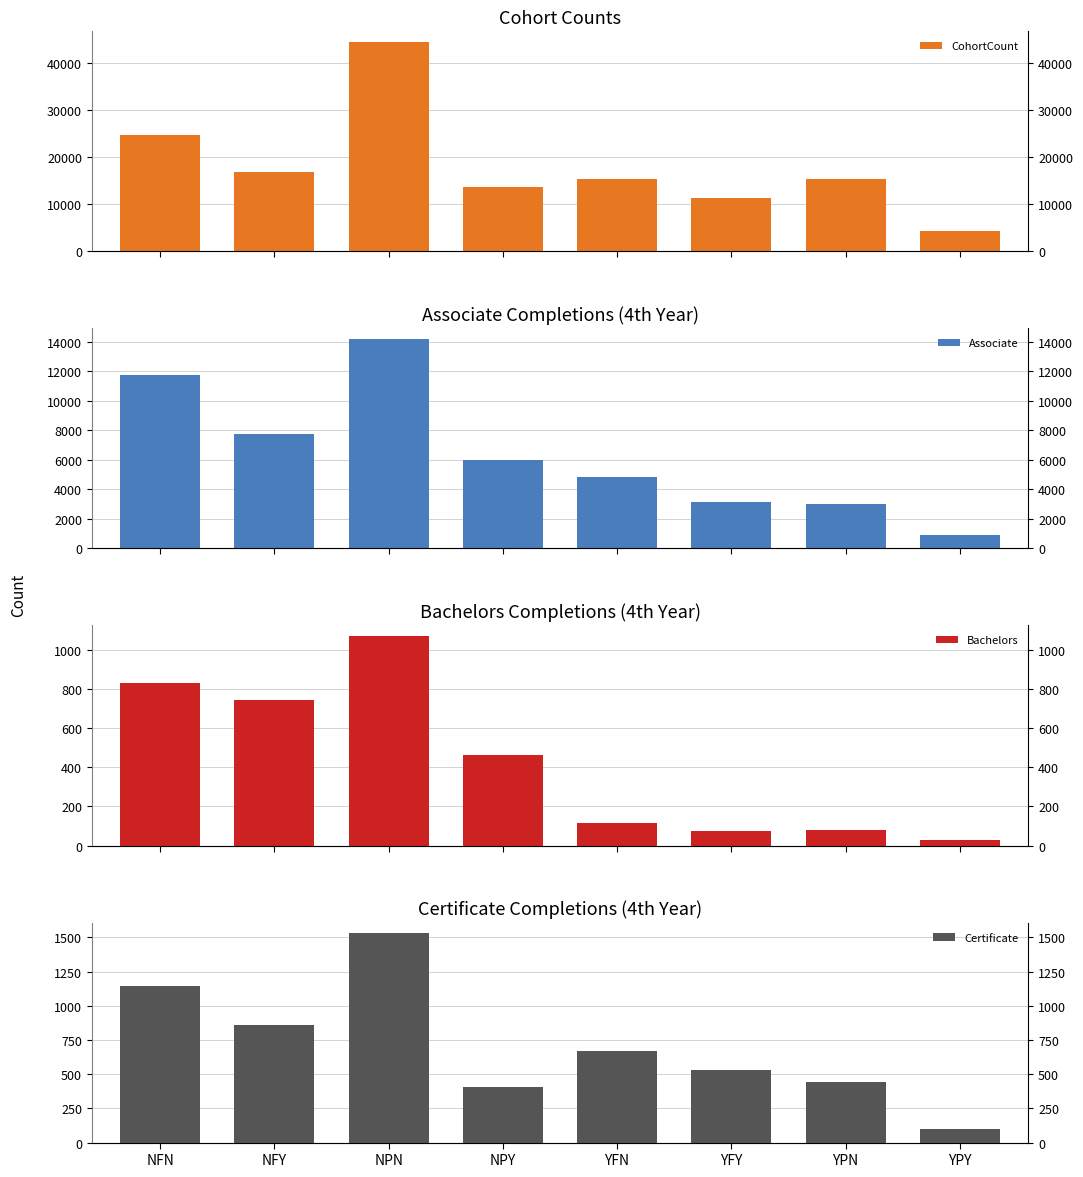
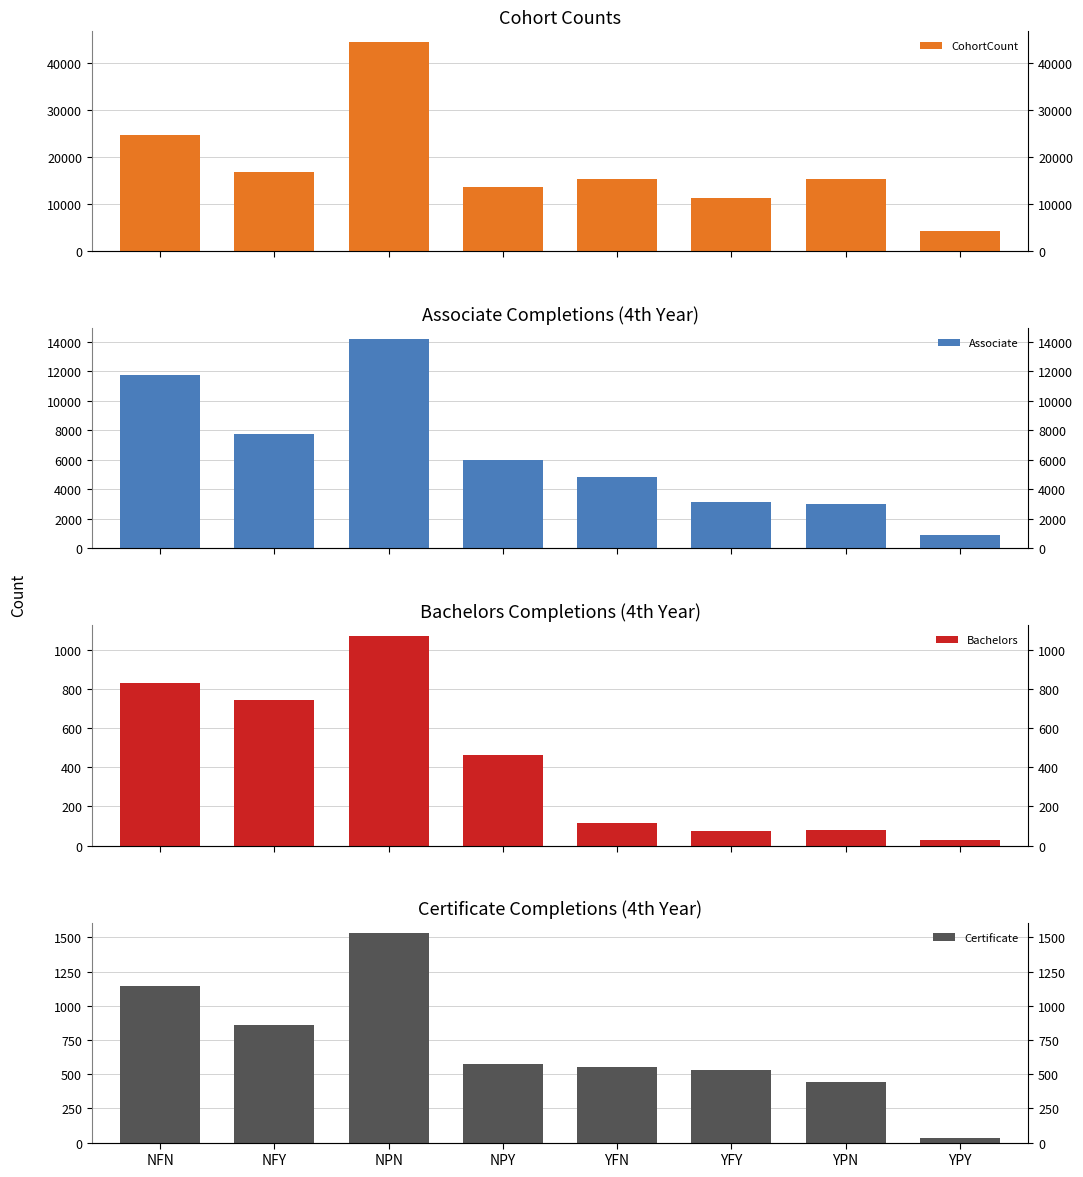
  {
    "Certificate Completions (4th Year)": {
      "NFN": 1150,
      "NFY": 860,
      "NPN": 1530,
-     "NPY": 410,
-     "YFN": 670,
+     "NPY": 570,
+     "YFN": 550,
      "YFY": 530,
      "YPN": 440,
-     "YPY": 100
+     "YPY": 40
    }
  }
